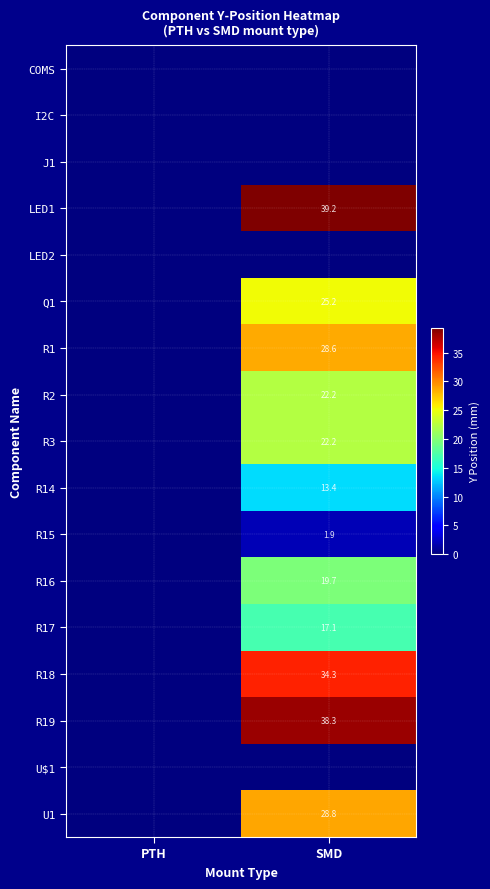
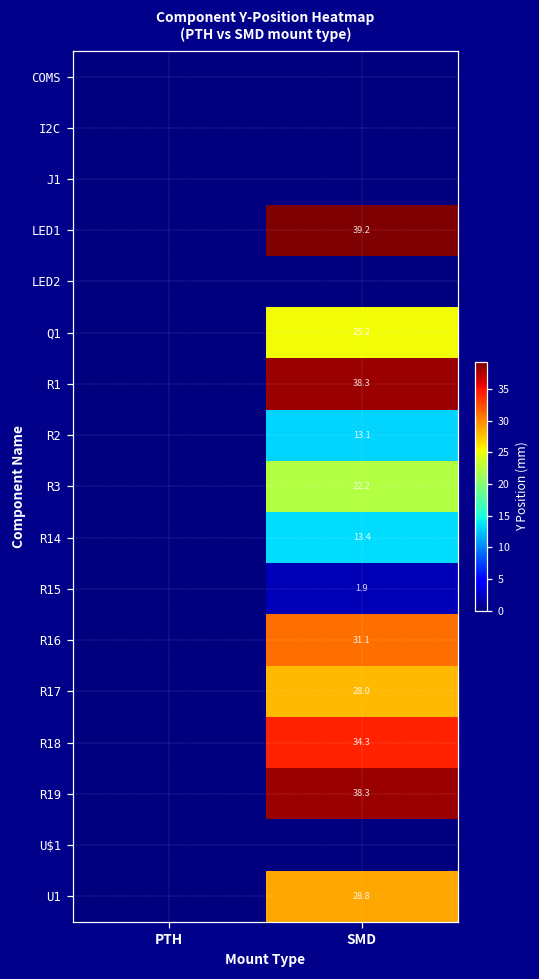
  {
    "LED1": {
      "SMD": 39.2
    },
    "Q1": {
      "SMD": 25.2
    },
    "R1": {
-     "SMD": 28.6
+     "SMD": 38.3
    },
    "R2": {
-     "SMD": 22.2
+     "SMD": 13.1
    },
    "R3": {
      "SMD": 22.2
    },
    "R14": {
      "SMD": 13.4
    },
    "R15": {
      "SMD": 1.9
    },
    "R16": {
-     "SMD": 19.7
+     "SMD": 31.1
    },
    "R17": {
-     "SMD": 17.1
+     "SMD": 28.0
    },
    "R18": {
      "SMD": 34.3
    },
    "R19": {
      "SMD": 38.3
    },
    "U1": {
      "SMD": 28.8
    }
  }
